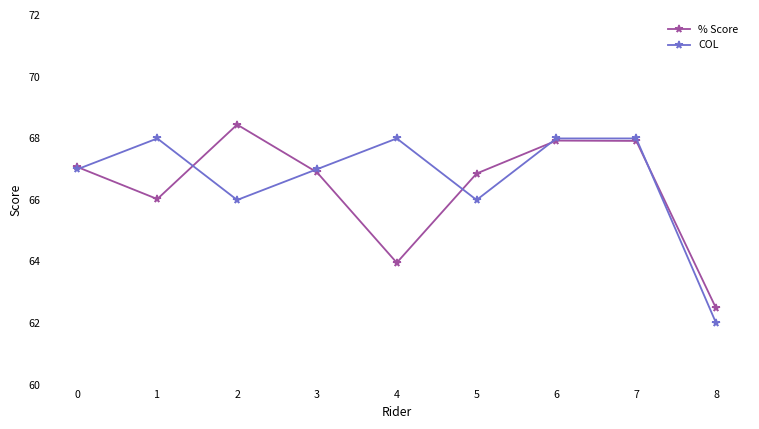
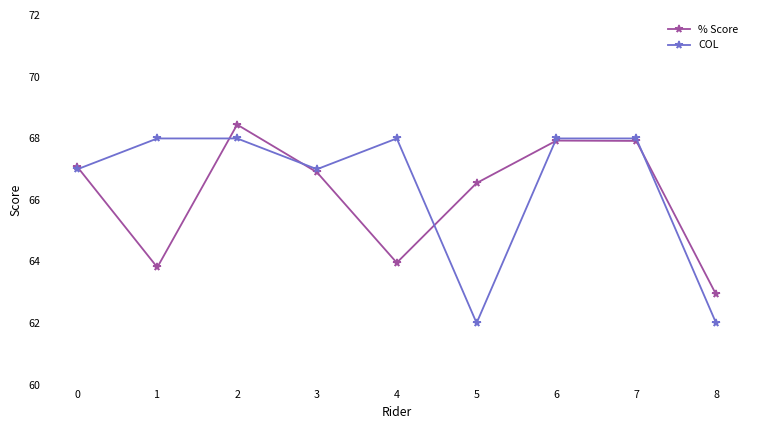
  {
    "% Score": {
-     "1": 66.0,
+     "1": 63.8,
      "2": 68.5,
      "3": 66.9,
      "4": 64.0,
-     "5": 66.9,
-     "8": 62.5
+     "5": 66.6,
+     "8": 62.9
    },
    "COL": {
      "1": 68,
-     "2": 66,
+     "2": 68,
      "3": 67,
      "4": 68,
-     "5": 66,
+     "5": 62,
      "8": 62
    }
  }
